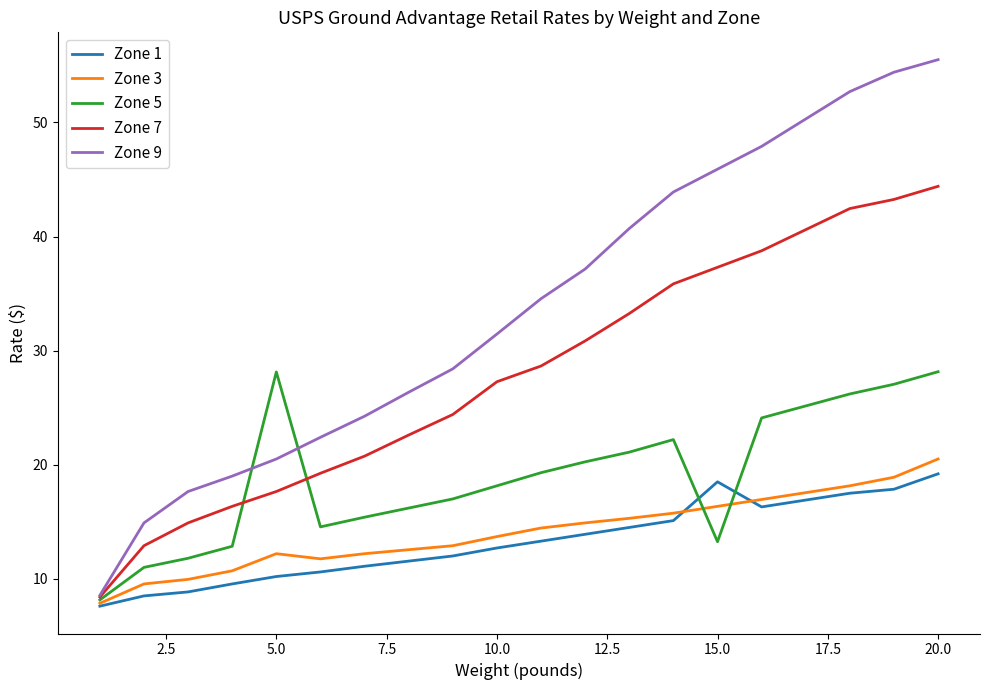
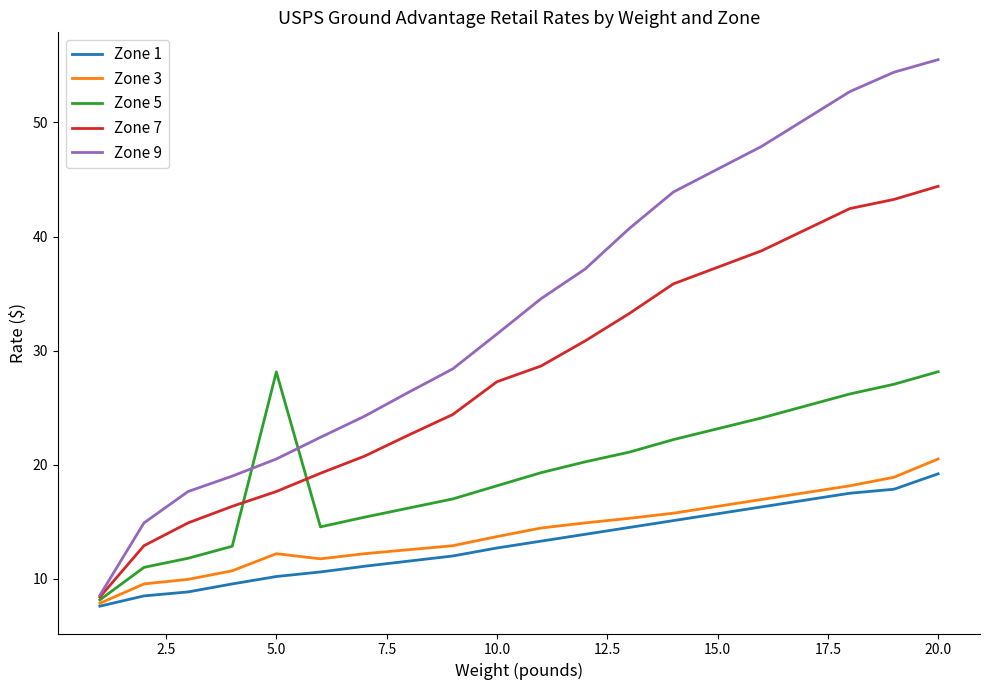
  {
    "Zone 1": {
      "5.0": 10.2,
      "10.0": 12.7,
-     "15.0": 18.5,
+     "15.0": 15.7,
      "20.0": 19.2
    },
    "Zone 3": {
      "5.0": 12.2,
      "10.0": 13.7,
      "15.0": 16.4,
      "20.0": 20.5
    },
    "Zone 5": {
      "5.0": 28.1,
      "10.0": 18.2,
-     "15.0": 13.3,
+     "15.0": 23.2,
      "20.0": 28.2
    },
    "Zone 7": {
      "5.0": 17.7,
      "10.0": 27.3,
      "15.0": 37.3,
      "20.0": 44.4
    },
    "Zone 9": {
      "5.0": 20.5,
      "10.0": 31.5,
      "15.0": 45.9,
      "20.0": 55.5
    }
  }
